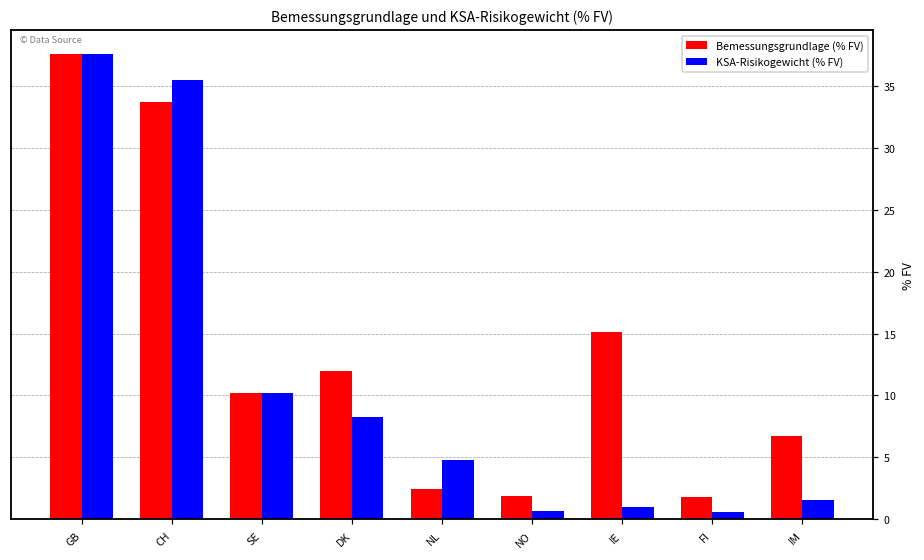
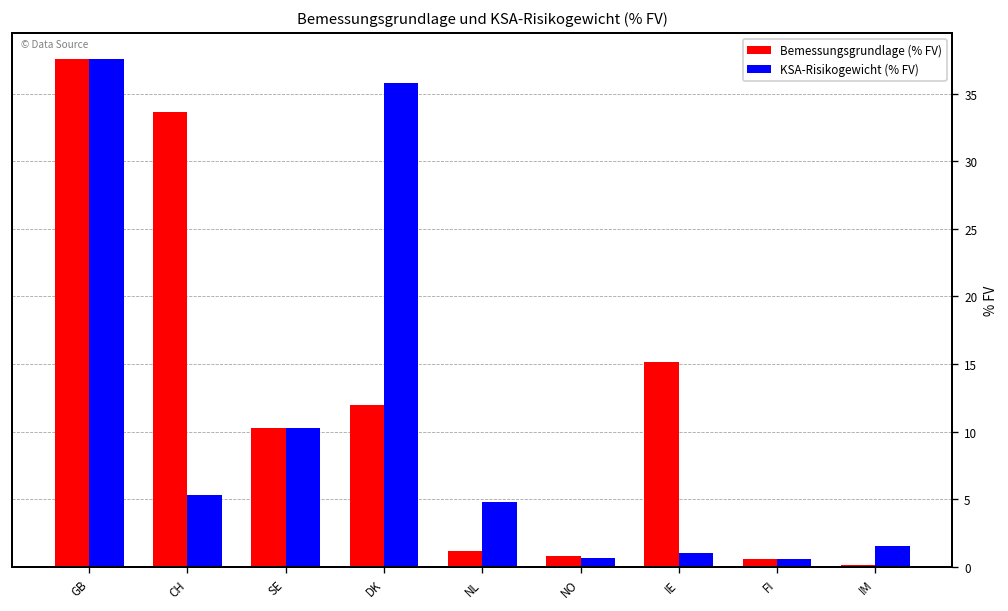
  {
    "Bemessungsgrundlage (% FV)": {
      "GB": 37.6,
      "CH": 33.7,
      "SE": 10.2,
      "DK": 11.9,
-     "NL": 2.5,
-     "NO": 1.9,
+     "NL": 1.2,
+     "NO": 0.8,
      "IE": 15.2,
-     "FI": 1.8,
-     "IM": 6.7
+     "FI": 0.6,
+     "IM": 0.2
    },
    "KSA-Risikogewicht (% FV)": {
      "GB": 37.6,
-     "CH": 35.5,
+     "CH": 5.3,
      "SE": 10.2,
-     "DK": 8.2,
+     "DK": 35.8,
      "NL": 4.8,
      "NO": 0.7,
      "IE": 1.0,
      "FI": 0.6,
      "IM": 1.6
    }
  }
